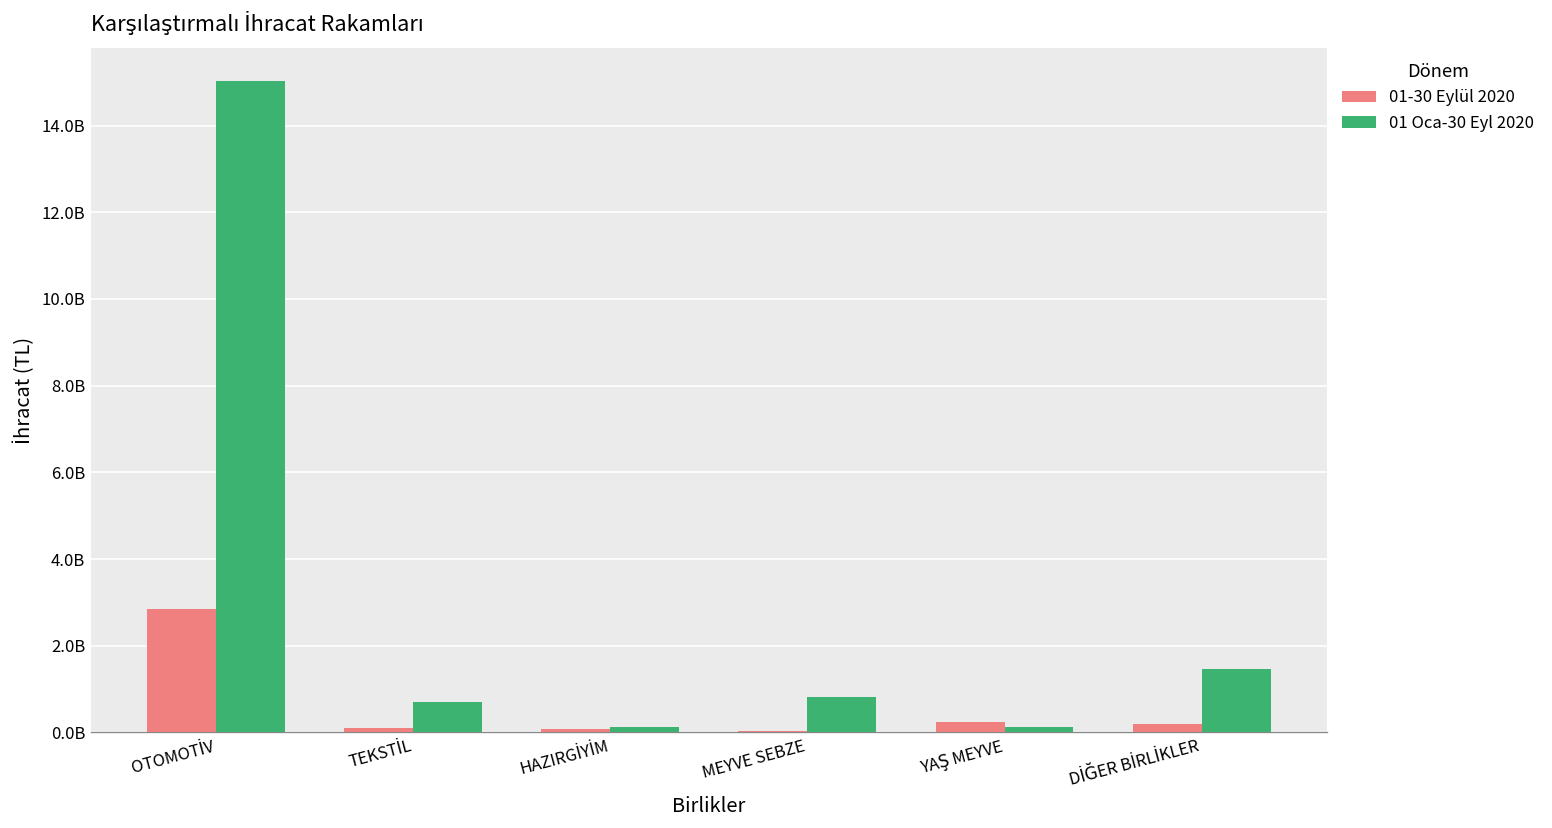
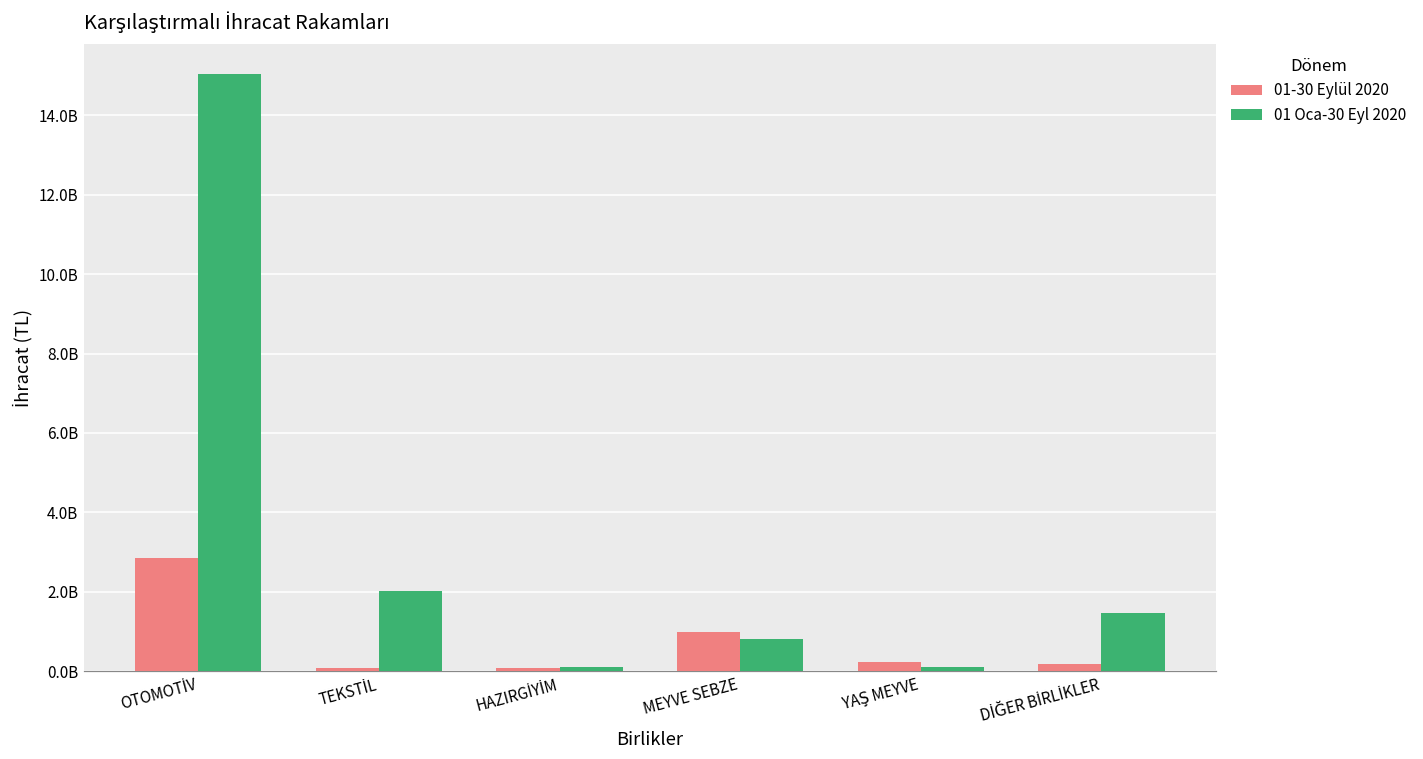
  {
    "01-30 Eylül 2020": {
      "OTOMOTİV": 2900000000,
      "TEKSTİL": 100000000,
      "HAZIRGİYİM": 100000000,
-     "MEYVE SEBZE": 0,
+     "MEYVE SEBZE": 1000000000,
      "YAŞ MEYVE": 200000000,
      "DİĞER BİRLİKLER": 200000000
    },
    "01 Oca-30 Eyl 2020": {
      "OTOMOTİV": 15000000000,
-     "TEKSTİL": 700000000,
+     "TEKSTİL": 2000000000,
      "HAZIRGİYİM": 100000000,
      "MEYVE SEBZE": 800000000,
      "YAŞ MEYVE": 100000000,
      "DİĞER BİRLİKLER": 1500000000
    }
  }
